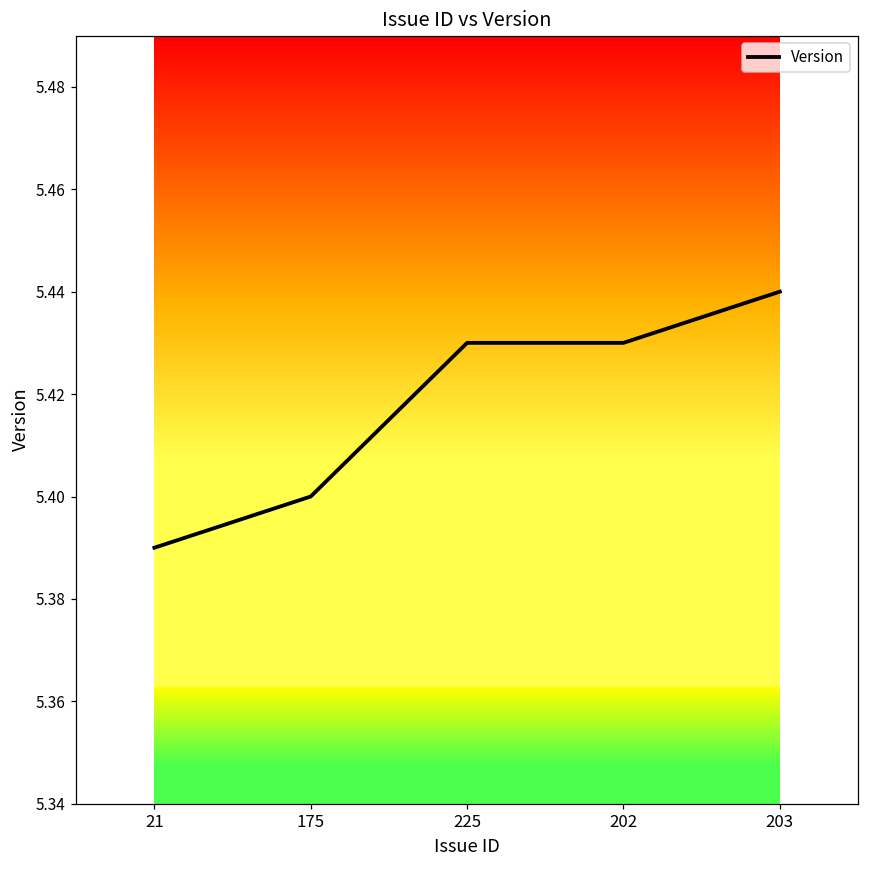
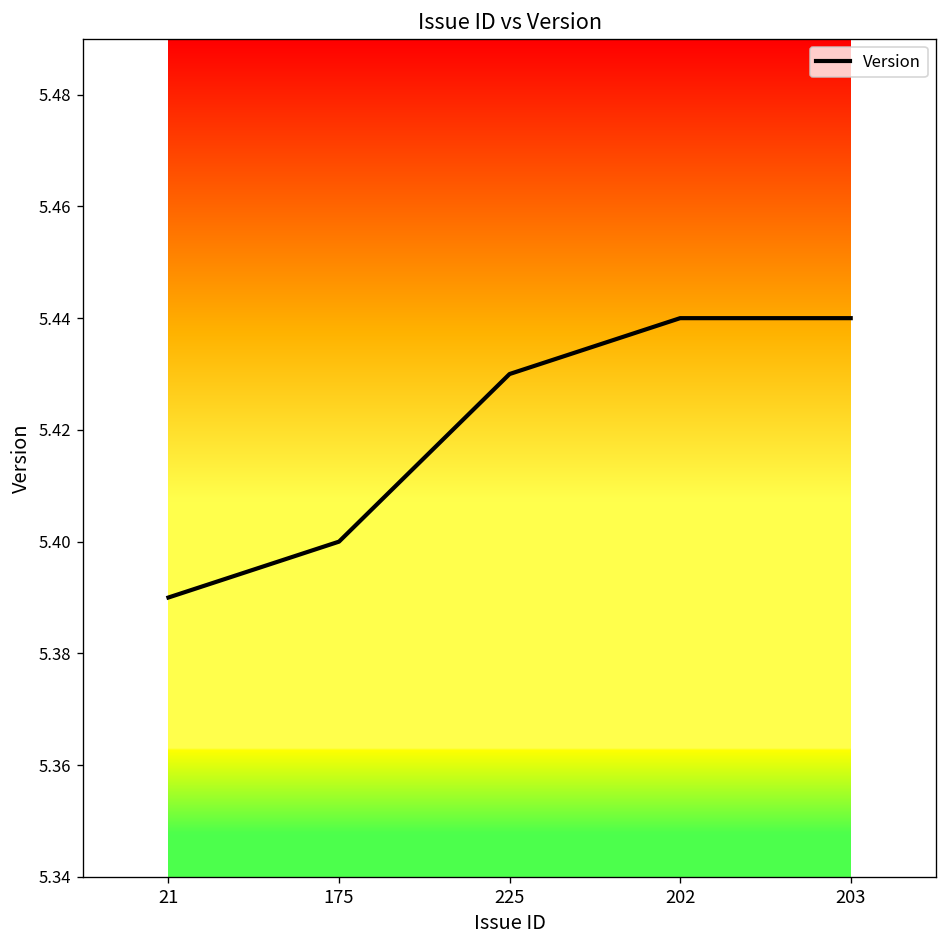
  {
    "21": 5.39,
    "175": 5.40,
    "225": 5.43,
-   "202": 5.43,
+   "202": 5.44,
    "203": 5.44
  }
